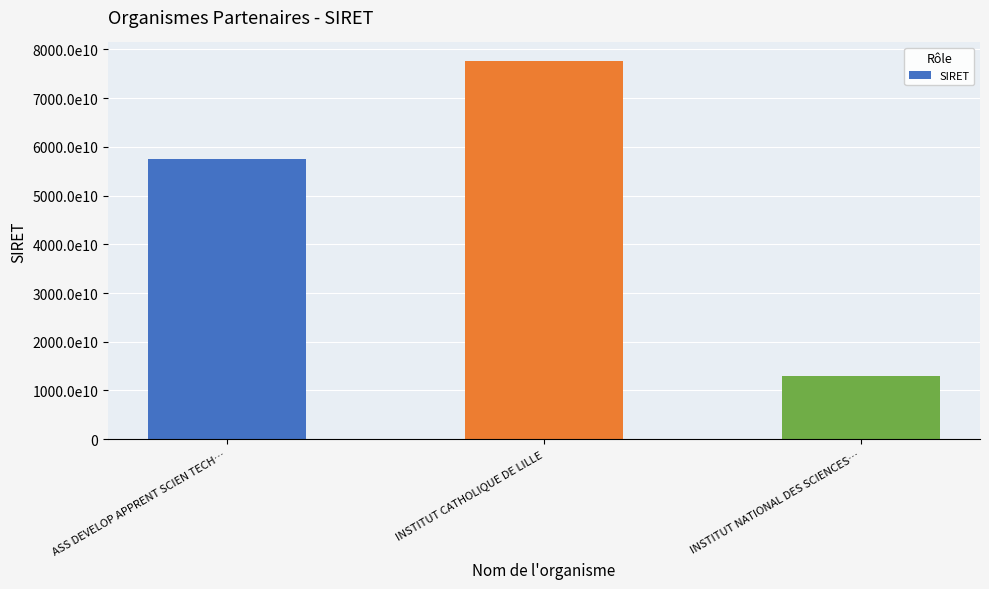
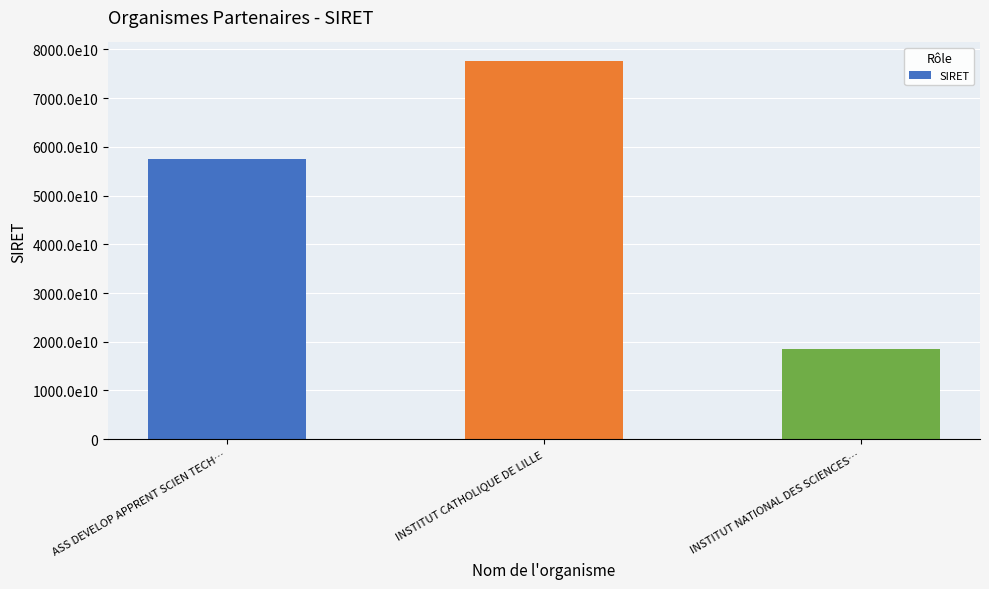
  {
    "ASS DEVELOP APPRENT SCIEN TECH…": 57000000000000,
    "INSTITUT CATHOLIQUE DE LILLE": 78000000000000,
-   "INSTITUT NATIONAL DES SCIENCES…": 13000000000000
+   "INSTITUT NATIONAL DES SCIENCES…": 19000000000000
  }
